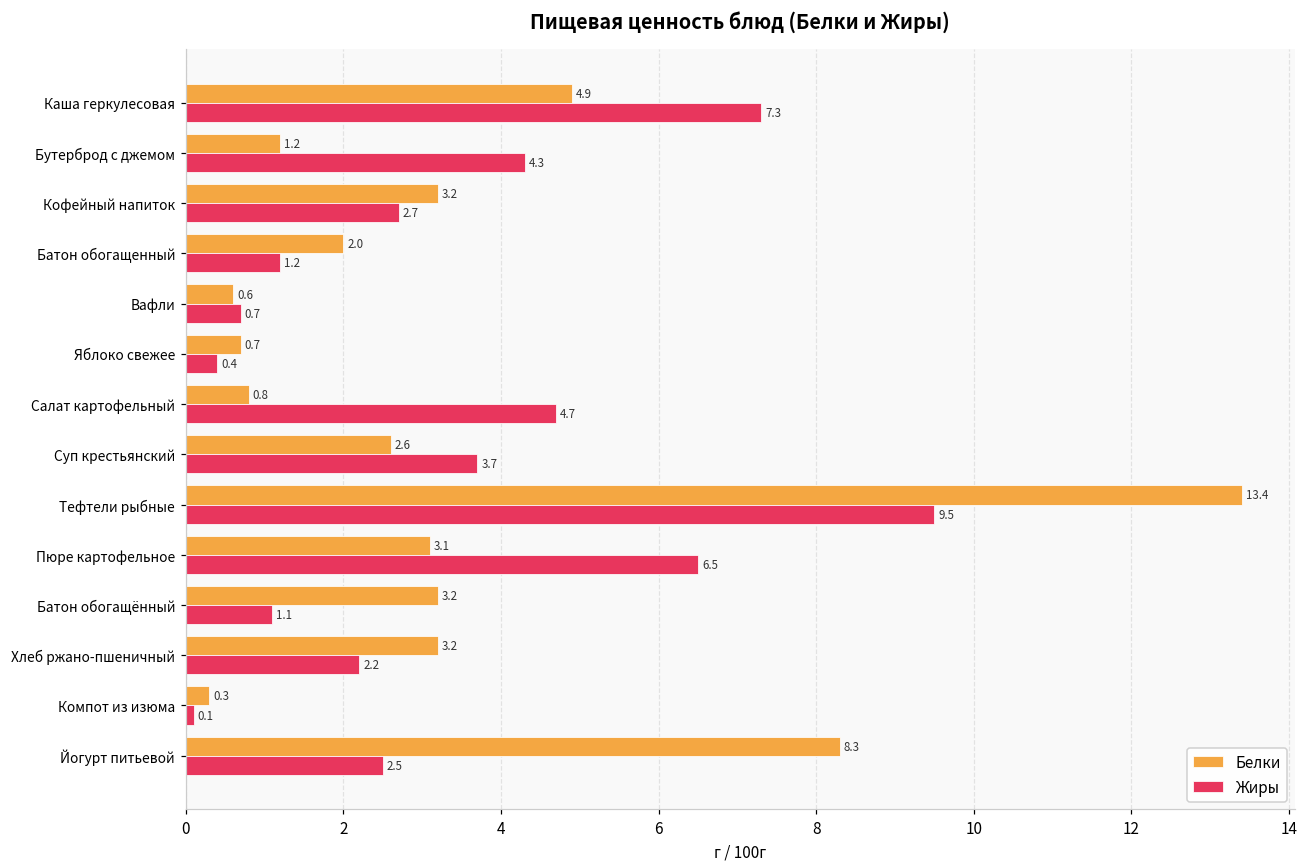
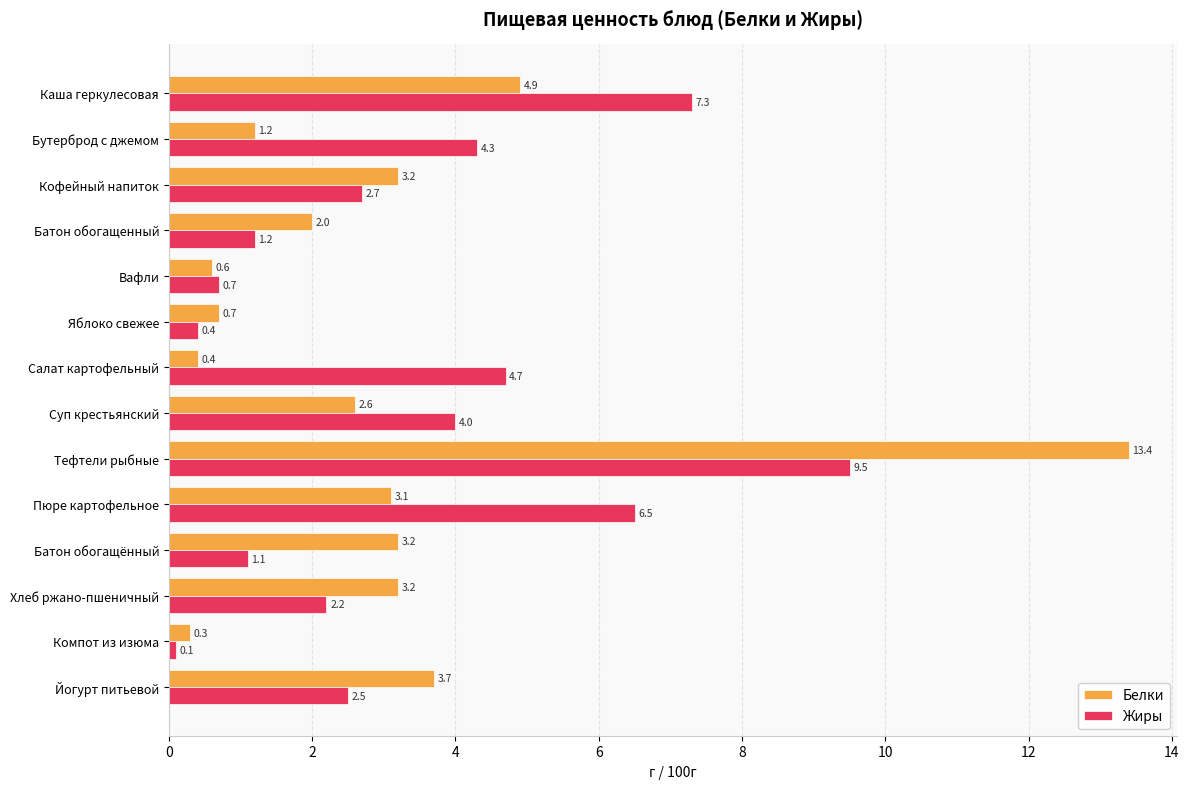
  {
    "Белки": {
      "Каша геркулесовая": 4.9,
      "Бутерброд с джемом": 1.2,
      "Кофейный напиток": 3.2,
      "Батон обогащенный": 2.0,
      "Вафли": 0.6,
      "Яблоко свежее": 0.7,
-     "Салат картофельный": 0.8,
+     "Салат картофельный": 0.4,
      "Суп крестьянский": 2.6,
      "Тефтели рыбные": 13.4,
      "Пюре картофельное": 3.1,
      "Батон обогащённый": 3.2,
      "Хлеб ржано-пшеничный": 3.2,
      "Компот из изюма": 0.3,
-     "Йогурт питьевой": 8.3
+     "Йогурт питьевой": 3.7
    },
    "Жиры": {
      "Каша геркулесовая": 7.3,
      "Бутерброд с джемом": 4.3,
      "Кофейный напиток": 2.7,
      "Батон обогащенный": 1.2,
      "Вафли": 0.7,
      "Яблоко свежее": 0.4,
      "Салат картофельный": 4.7,
-     "Суп крестьянский": 3.7,
+     "Суп крестьянский": 4.0,
      "Тефтели рыбные": 9.5,
      "Пюре картофельное": 6.5,
      "Батон обогащённый": 1.1,
      "Хлеб ржано-пшеничный": 2.2,
      "Компот из изюма": 0.1,
      "Йогурт питьевой": 2.5
    }
  }
